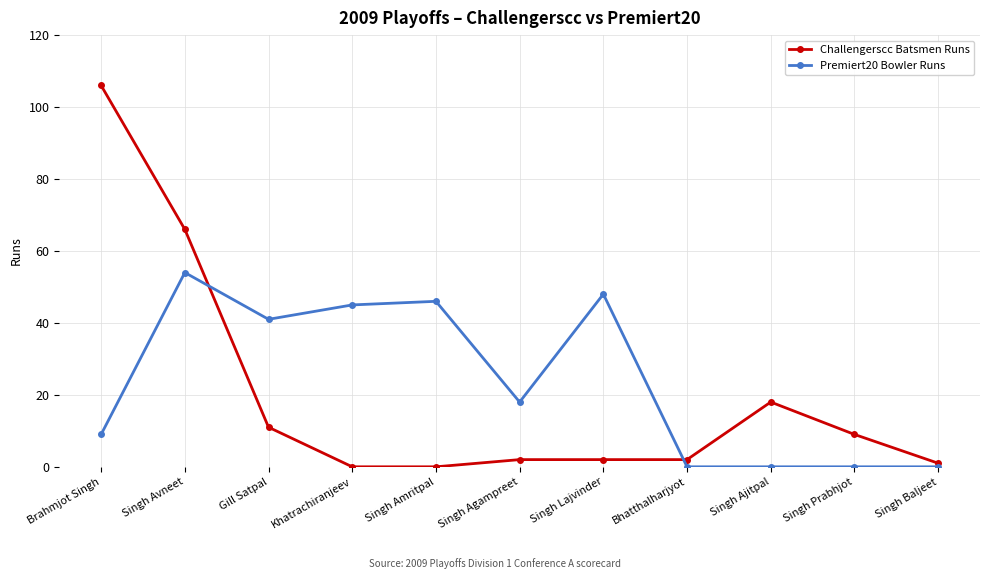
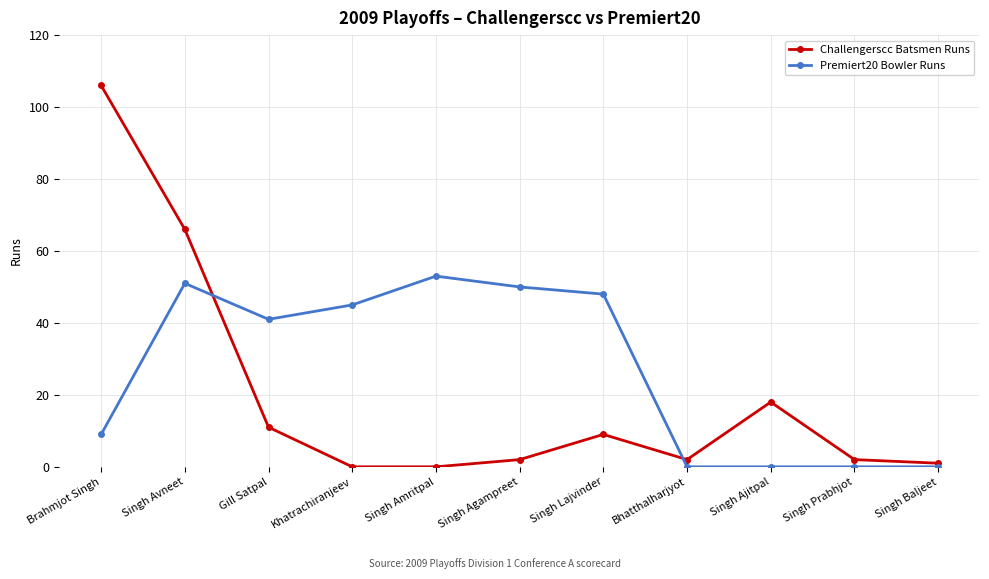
  {
    "Challengerscc Batsmen Runs": {
      "Brahmjot Singh": 106,
      "Singh Avneet": 66,
      "Gill Satpal": 11,
      "Khatrachiranjeev": 0,
      "Singh Amritpal": 0,
      "Singh Agampreet": 2,
-     "Singh Lajvinder": 2,
+     "Singh Lajvinder": 9,
      "Bhatthalharjyot": 2,
      "Singh Ajitpal": 18,
-     "Singh Prabhjot": 9,
+     "Singh Prabhjot": 2,
      "Singh Baljeet": 1
    },
    "Premiert20 Bowler Runs": {
      "Brahmjot Singh": 9,
-     "Singh Avneet": 54,
+     "Singh Avneet": 51,
      "Gill Satpal": 41,
      "Khatrachiranjeev": 45,
-     "Singh Amritpal": 46,
-     "Singh Agampreet": 18,
+     "Singh Amritpal": 53,
+     "Singh Agampreet": 50,
      "Singh Lajvinder": 48,
      "Bhatthalharjyot": 0,
      "Singh Ajitpal": 0,
      "Singh Prabhjot": 0,
      "Singh Baljeet": 0
    }
  }
